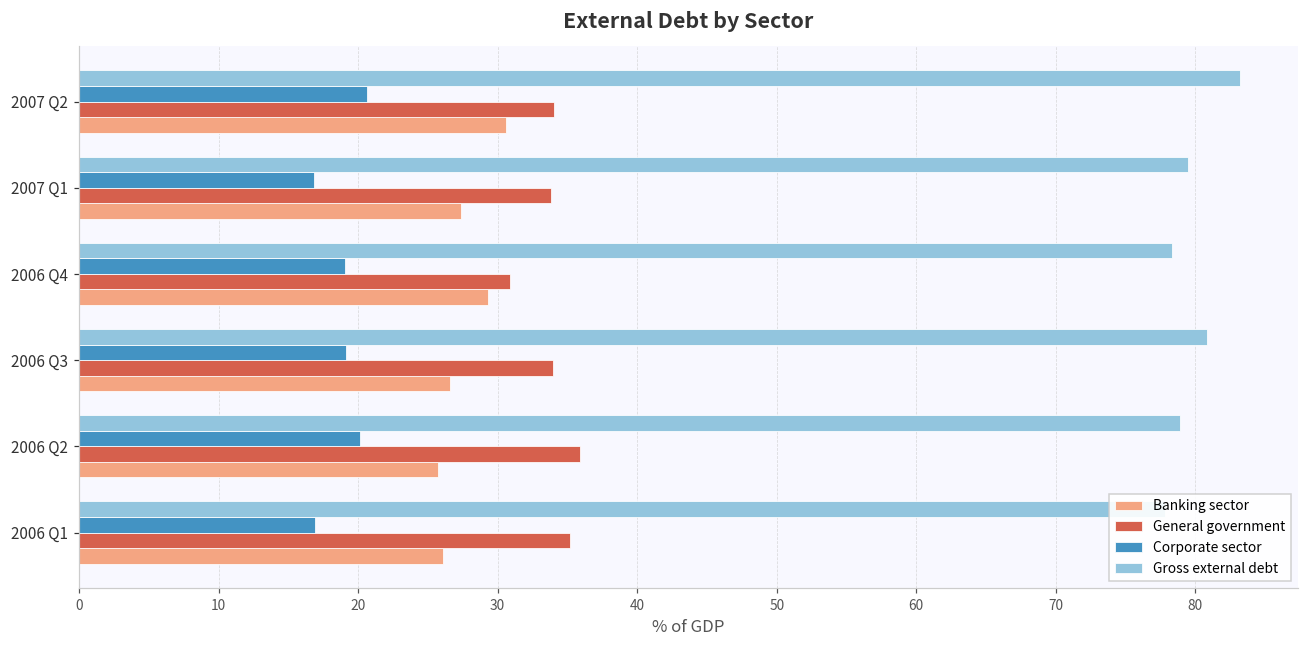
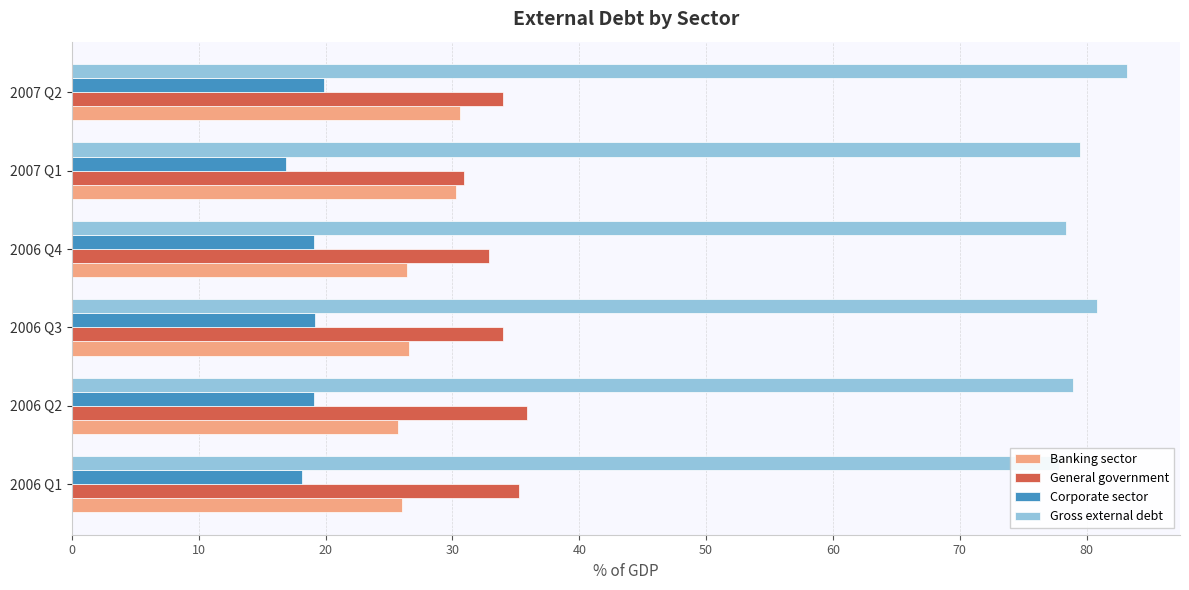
  {
    "Banking sector": {
      "2007 Q2": 30.6,
-     "2007 Q1": 27.4,
-     "2006 Q4": 29.3,
+     "2007 Q1": 30.3,
+     "2006 Q4": 26.4,
      "2006 Q3": 26.6,
      "2006 Q2": 25.7,
      "2006 Q1": 26.1
    },
    "General government": {
      "2007 Q2": 34.0,
-     "2007 Q1": 33.8,
-     "2006 Q4": 30.9,
+     "2007 Q1": 30.9,
+     "2006 Q4": 32.9,
      "2006 Q3": 34.0,
      "2006 Q2": 35.9,
      "2006 Q1": 35.2
    },
    "Corporate sector": {
-     "2007 Q2": 20.6,
+     "2007 Q2": 19.9,
      "2007 Q1": 16.8,
      "2006 Q4": 19.1,
      "2006 Q3": 19.2,
-     "2006 Q2": 20.1,
-     "2006 Q1": 16.9
+     "2006 Q2": 19.1,
+     "2006 Q1": 18.2
    },
    "Gross external debt": {
      "2007 Q2": 83.2,
      "2007 Q1": 79.5,
      "2006 Q4": 78.3,
      "2006 Q3": 80.8,
      "2006 Q2": 78.9
    }
  }
